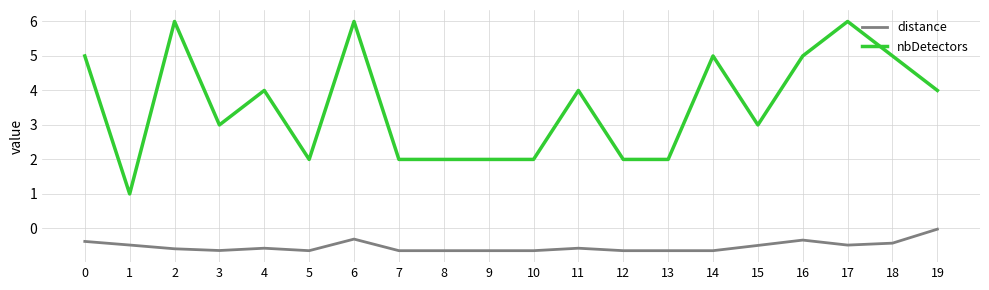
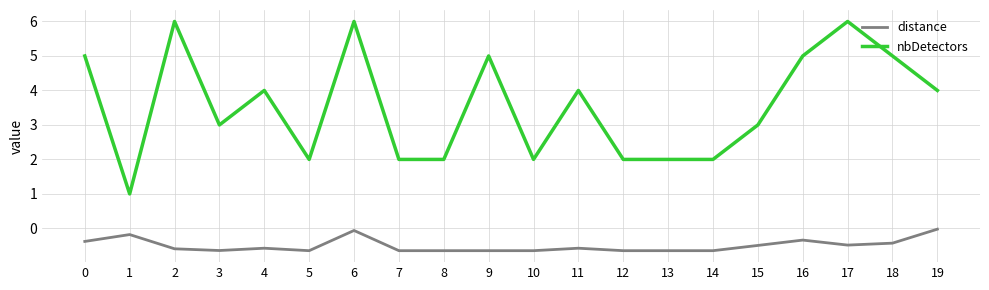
  {
    "distance": {
      "0": -0.4,
-     "1": -0.5,
+     "1": -0.2,
      "2": -0.6,
      "3": -0.6,
      "4": -0.6,
      "5": -0.6,
-     "6": -0.3,
+     "6": -0.1,
      "7": -0.6,
      "8": -0.6,
      "9": -0.6,
      "10": -0.6,
      "11": -0.6,
      "12": -0.6,
      "13": -0.6,
      "14": -0.6,
      "15": -0.5,
      "16": -0.3,
      "17": -0.5,
      "18": -0.4,
      "19": 0.0
    },
    "nbDetectors": {
      "0": 5,
      "1": 1,
      "2": 6,
      "3": 3,
      "4": 4,
      "5": 2,
      "6": 6,
      "7": 2,
      "8": 2,
-     "9": 2,
+     "9": 5,
      "10": 2,
      "11": 4,
      "12": 2,
      "13": 2,
-     "14": 5,
+     "14": 2,
      "15": 3,
      "16": 5,
      "17": 6,
      "18": 5,
      "19": 4
    }
  }
